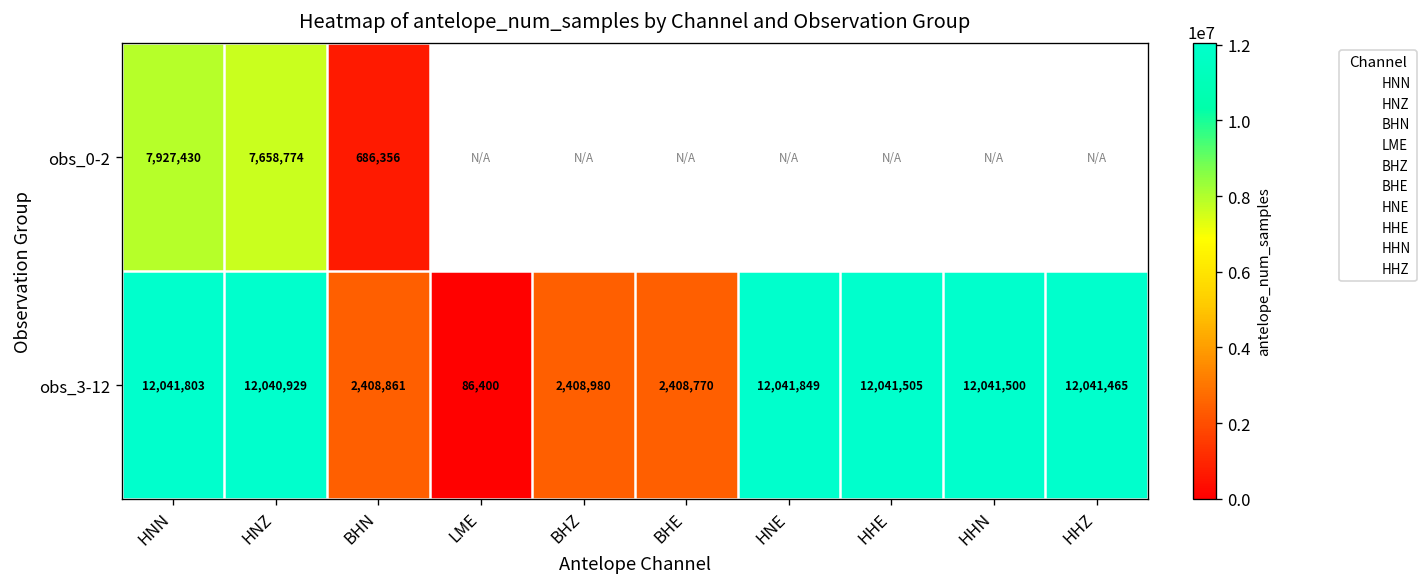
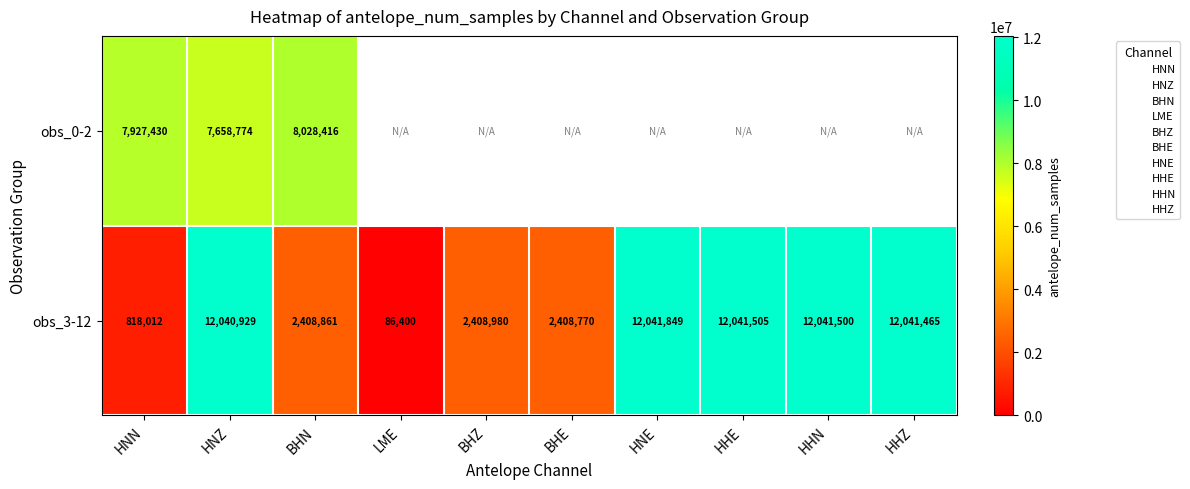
  {
    "obs_0-2": {
      "HNN": "7,927,430",
      "HNZ": "7,658,774",
-     "BHN": "686,356"
+     "BHN": "8,028,416"
    },
    "obs_3-12": {
-     "HNN": "12,041,803",
+     "HNN": "818,012",
      "HNZ": "12,040,929",
      "BHN": "2,408,861",
      "LME": "86,400",
      "BHZ": "2,408,980",
      "BHE": "2,408,770",
      "HNE": "12,041,849",
      "HHE": "12,041,505",
      "HHN": "12,041,500",
      "HHZ": "12,041,465"
    }
  }
